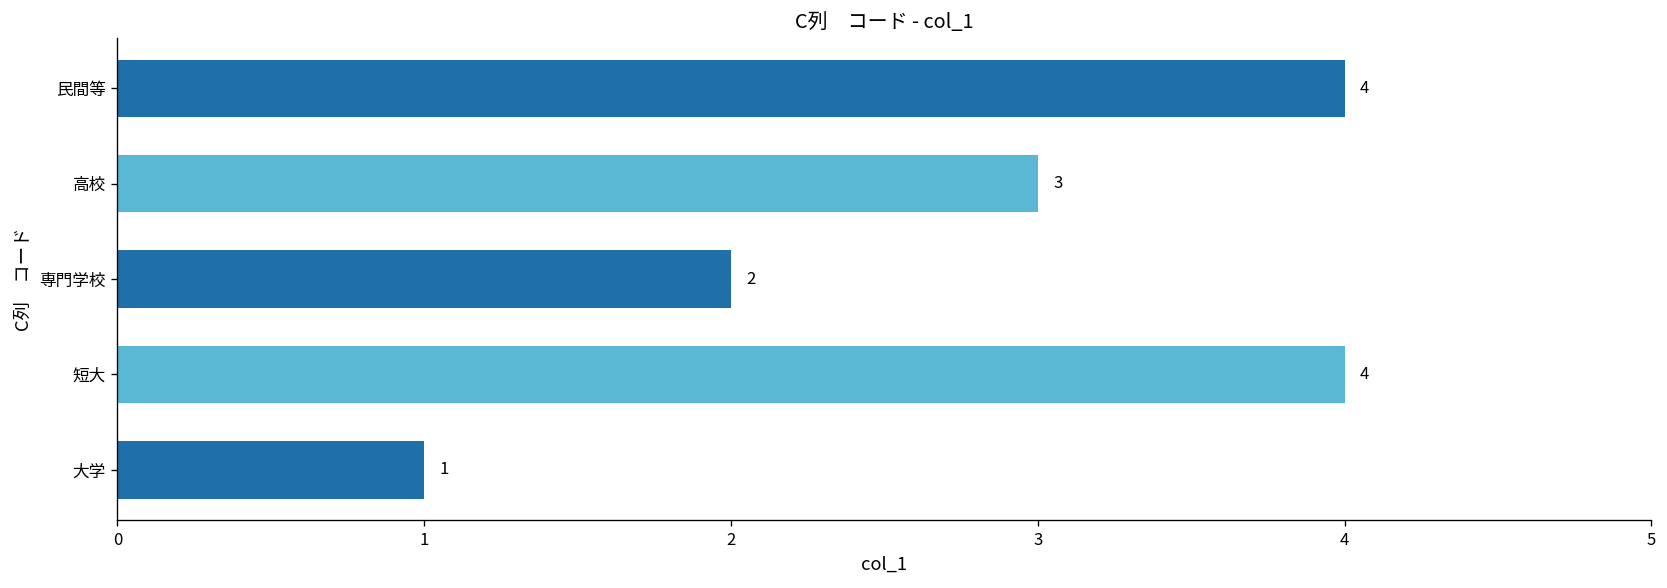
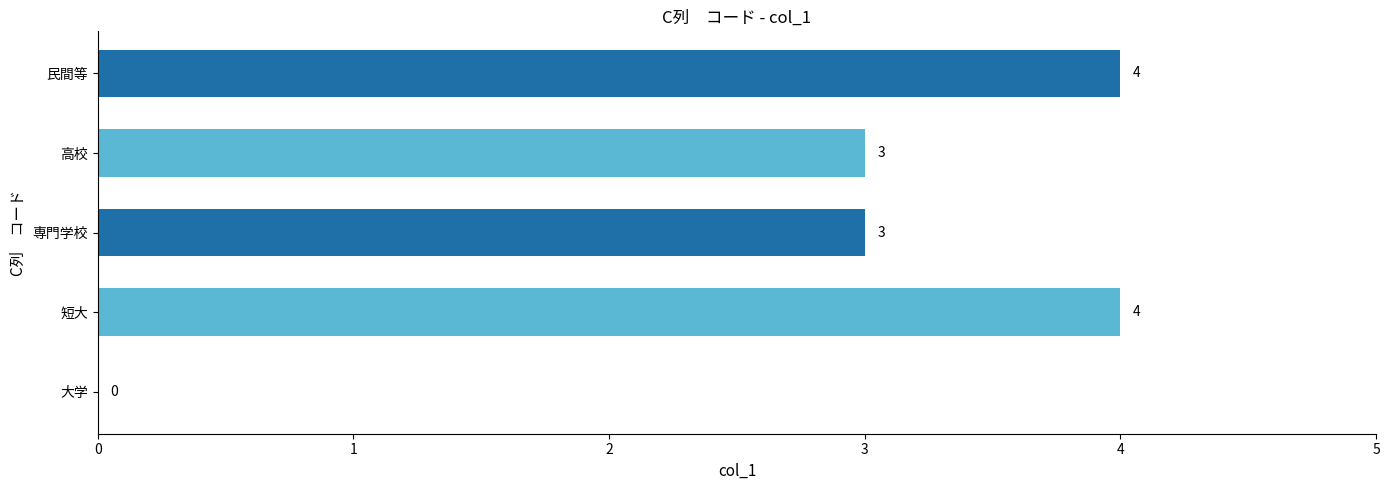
  {
    "民間等": 4,
    "高校": 3,
-   "専門学校": 2,
+   "専門学校": 3,
    "短大": 4,
-   "大学": 1
+   "大学": 0
  }
